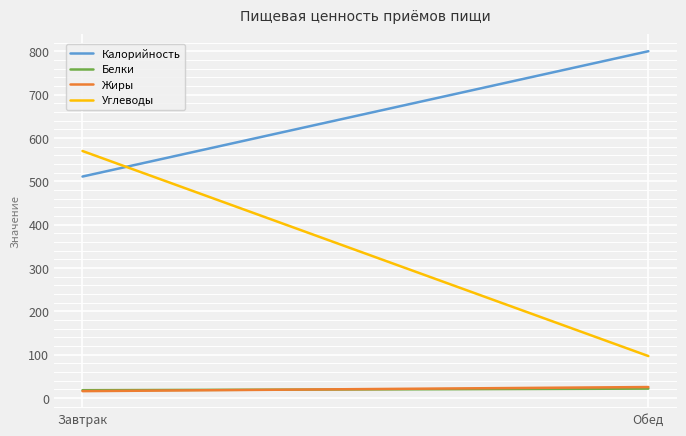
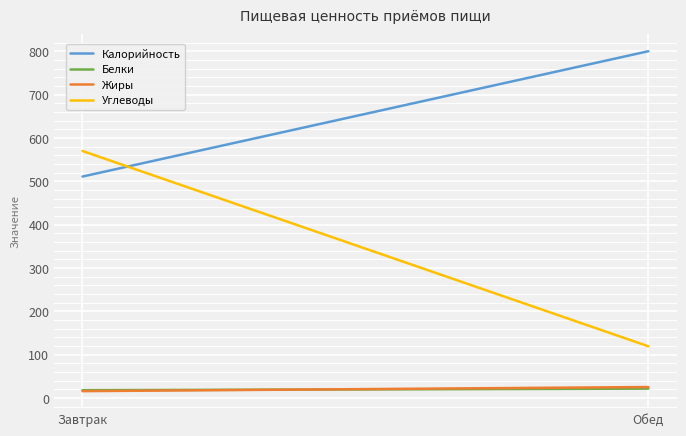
  {
    "Калорийность": {
      "Завтрак": 510,
      "Обед": 800
    },
    "Углеводы": {
      "Завтрак": 570,
-     "Обед": 100
+     "Обед": 120
    }
  }
